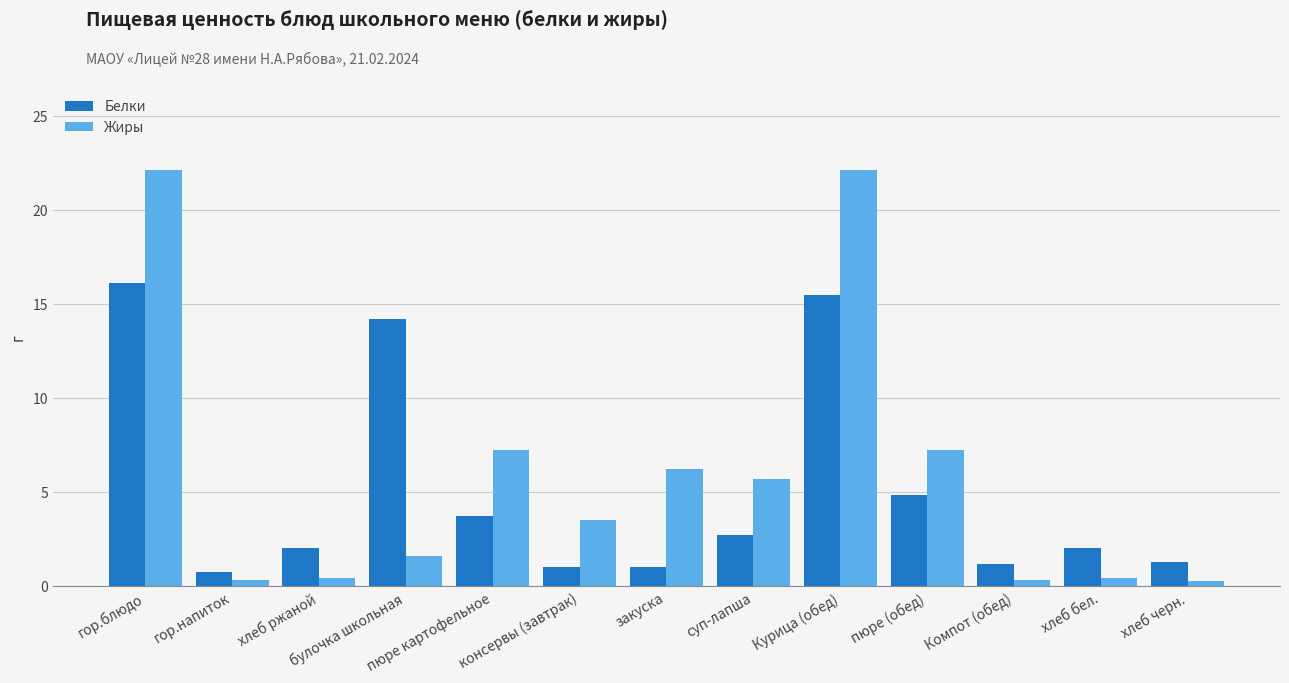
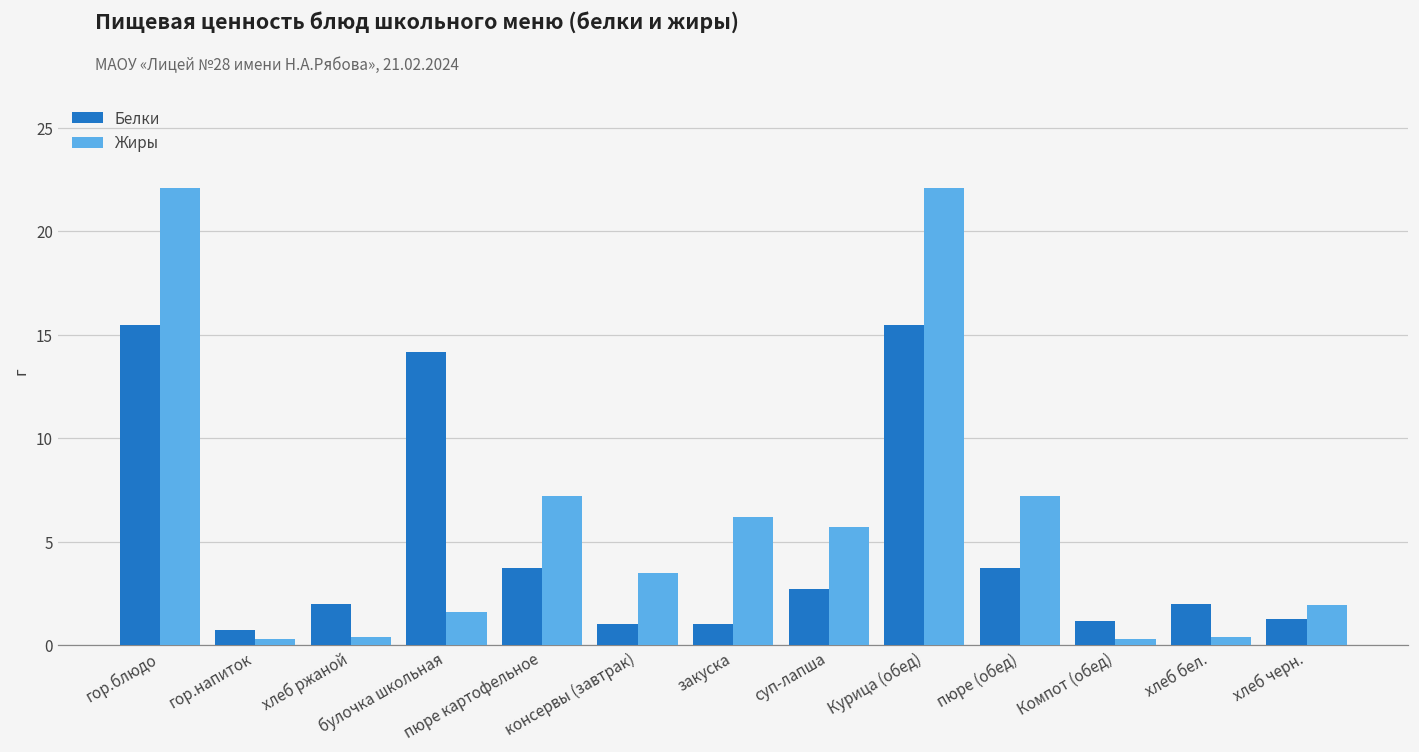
  {
    "Белки": {
-     "гор.блюдо": 16.1,
+     "гор.блюдо": 15.5,
      "гор.напиток": 0.7,
      "хлеб ржаной": 2.0,
      "булочка школьная": 14.2,
      "пюре картофельное": 3.7,
      "консервы (завтрак)": 1.0,
      "закуска": 1.0,
      "суп-лапша": 2.7,
      "Курица (обед)": 15.5,
-     "пюре (обед)": 4.8,
+     "пюре (обед)": 3.7,
      "Компот (обед)": 1.2,
      "хлеб бел.": 2.0,
      "хлеб черн.": 1.3
    },
    "Жиры": {
      "гор.блюдо": 22.1,
      "гор.напиток": 0.3,
      "хлеб ржаной": 0.4,
      "булочка школьная": 1.6,
      "пюре картофельное": 7.2,
      "консервы (завтрак)": 3.5,
      "закуска": 6.2,
      "суп-лапша": 5.7,
      "Курица (обед)": 22.1,
      "пюре (обед)": 7.2,
      "Компот (обед)": 0.3,
      "хлеб бел.": 0.4,
-     "хлеб черн.": 0.3
+     "хлеб черн.": 1.9
    }
  }
